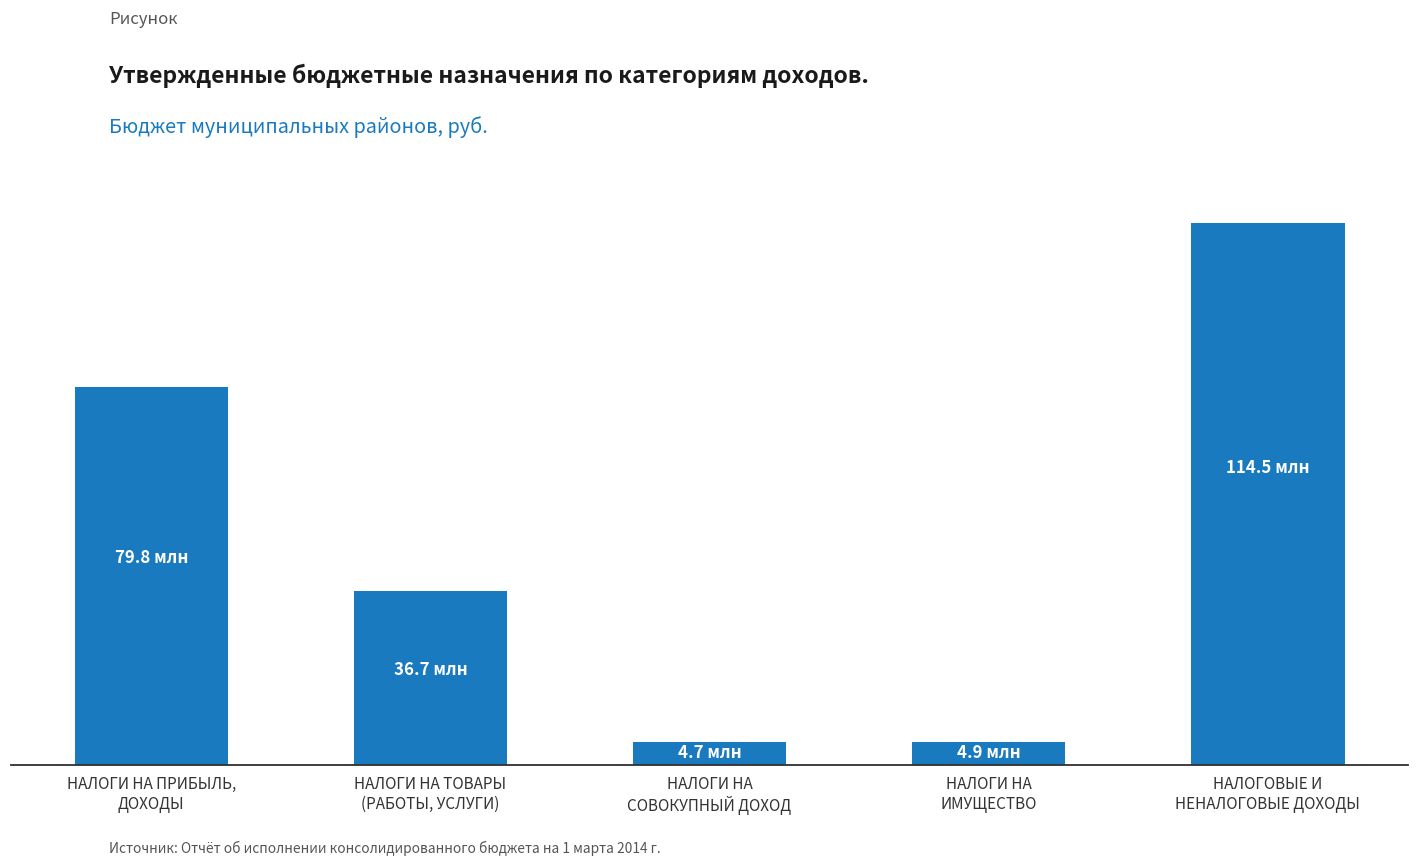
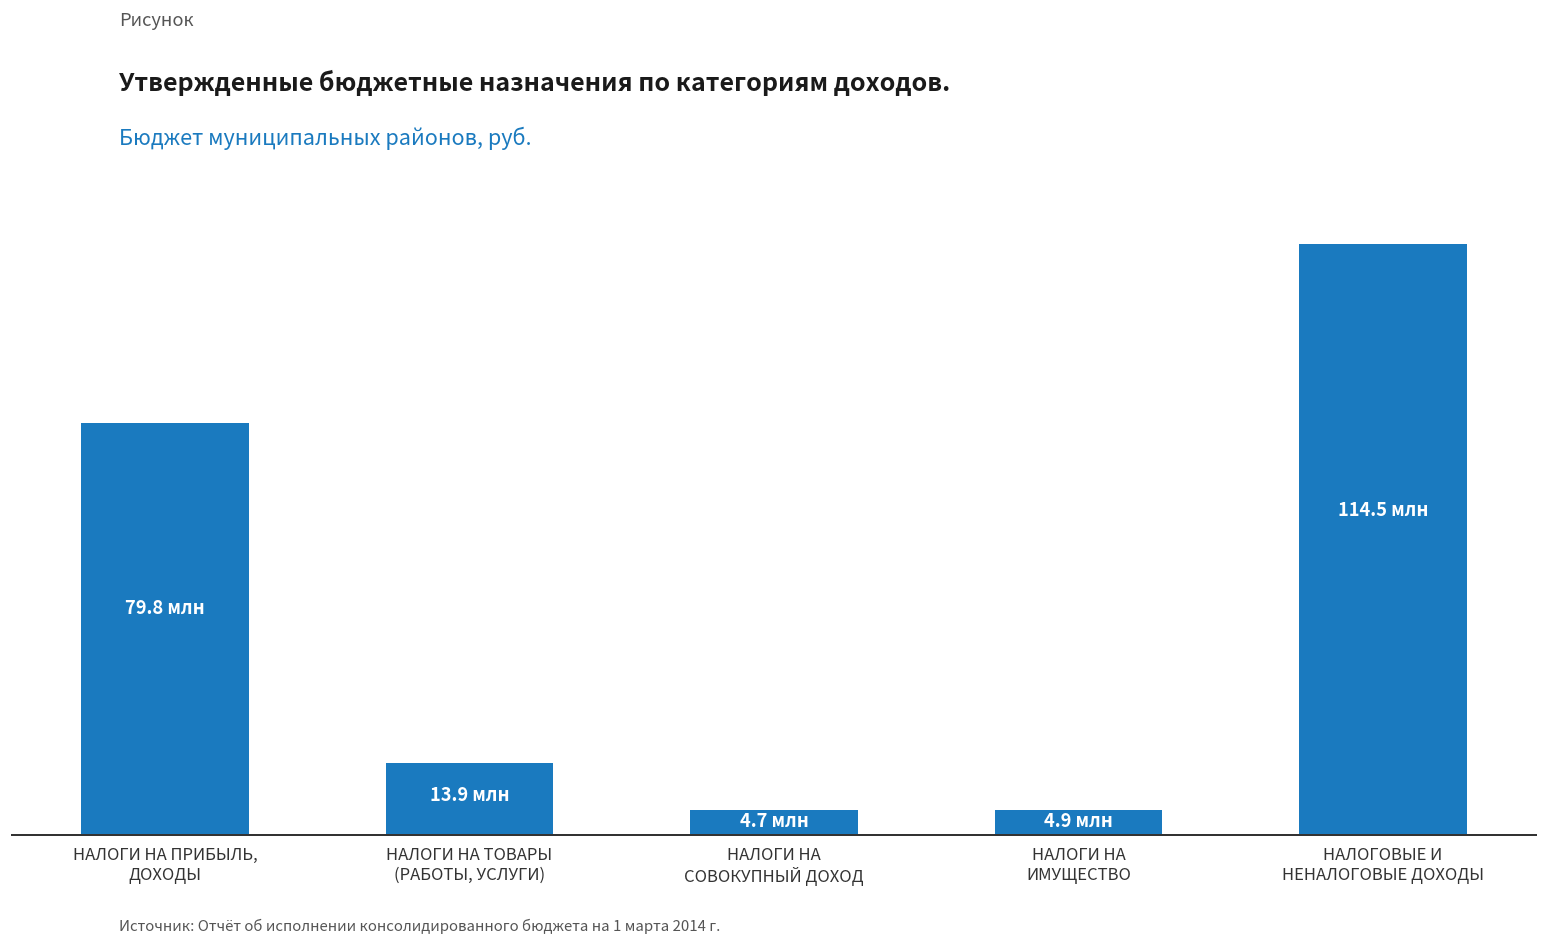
  {
-   "НАЛОГИ НА ТОВАРЫ (РАБОТЫ, УСЛУГИ)": 36.7
+   "НАЛОГИ НА ТОВАРЫ (РАБОТЫ, УСЛУГИ)": 13.9
  }
